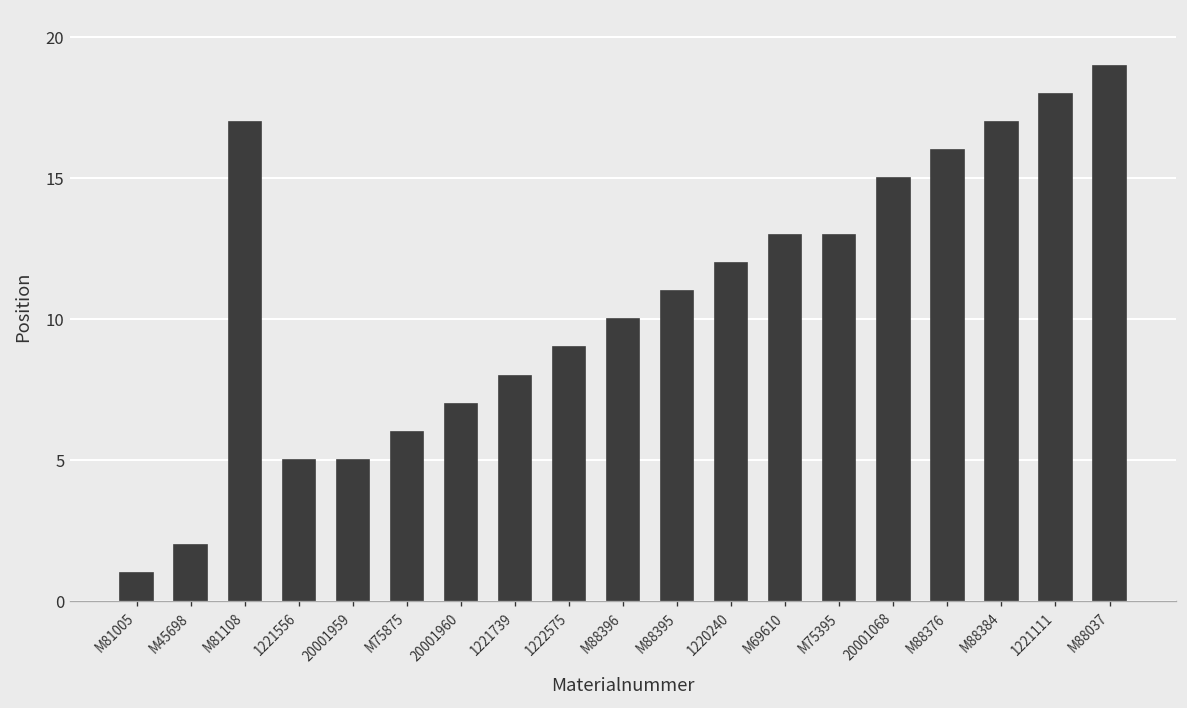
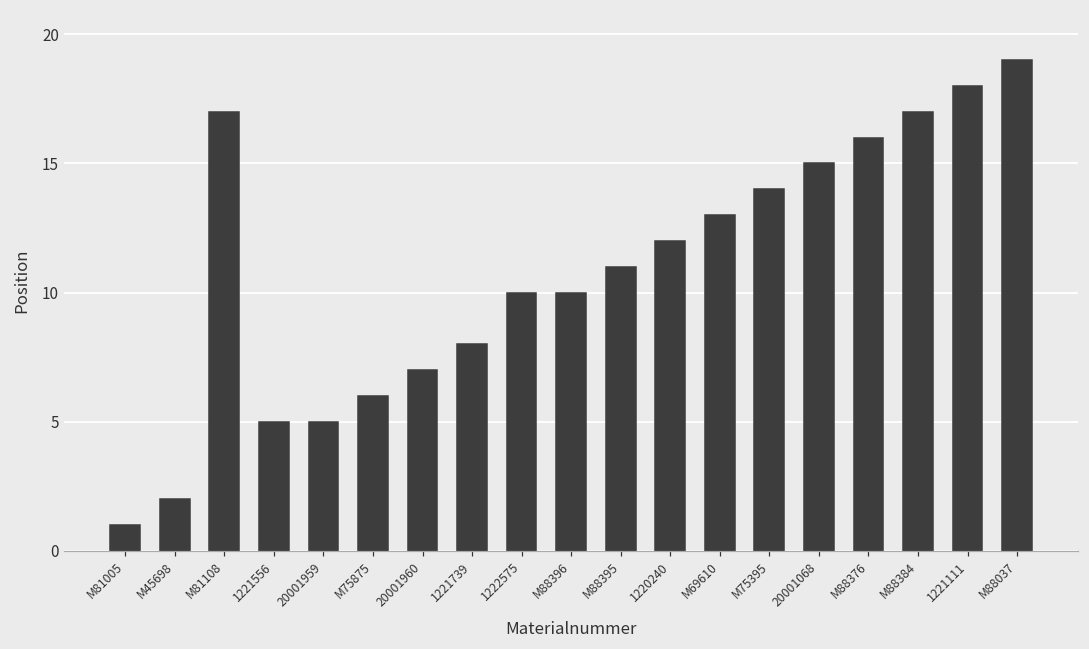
  {
    "M81005": 1,
    "M45698": 2,
    "M81108": 17,
    "1221556": 5,
    "20001959": 5,
    "M75875": 6,
    "20001960": 7,
    "1221739": 8,
-   "1222575": 9,
+   "1222575": 10,
    "M88396": 10,
    "M88395": 11,
    "1220240": 12,
    "M69610": 13,
-   "M75395": 13,
+   "M75395": 14,
    "20001068": 15,
    "M88376": 16,
    "M88384": 17,
    "1221111": 18,
    "M88037": 19
  }
